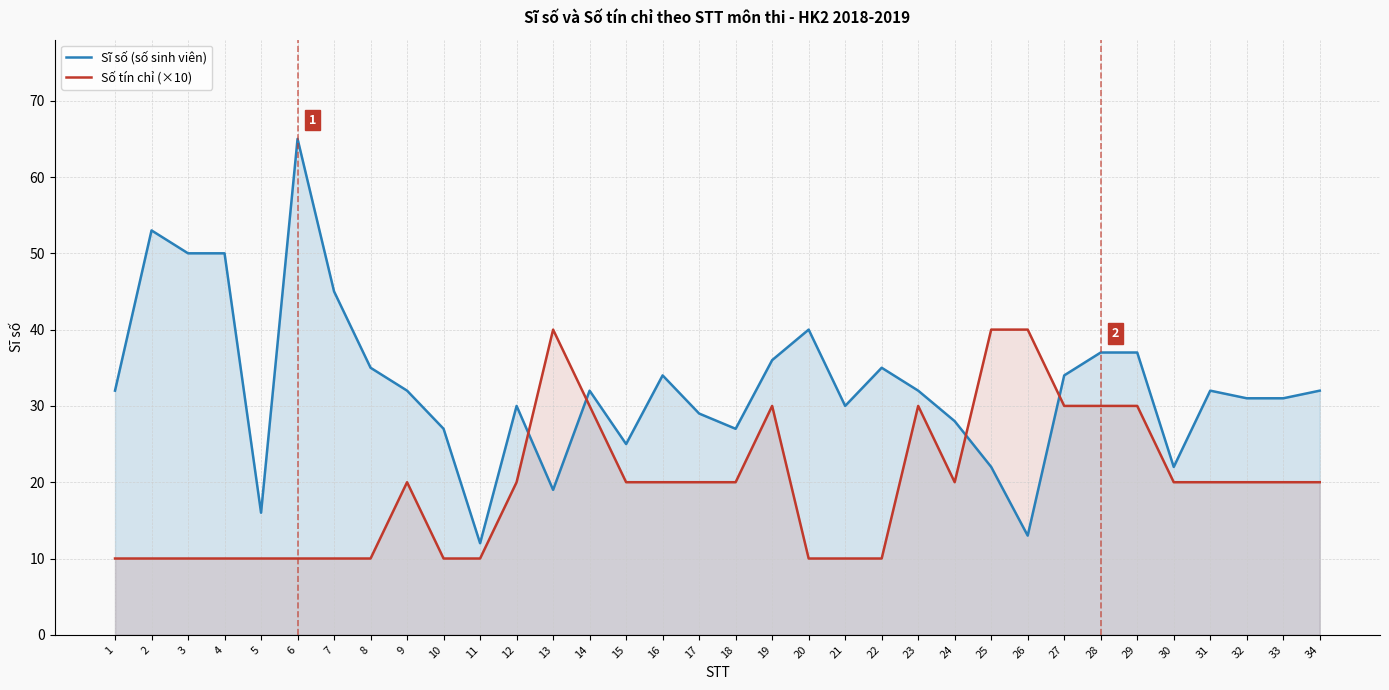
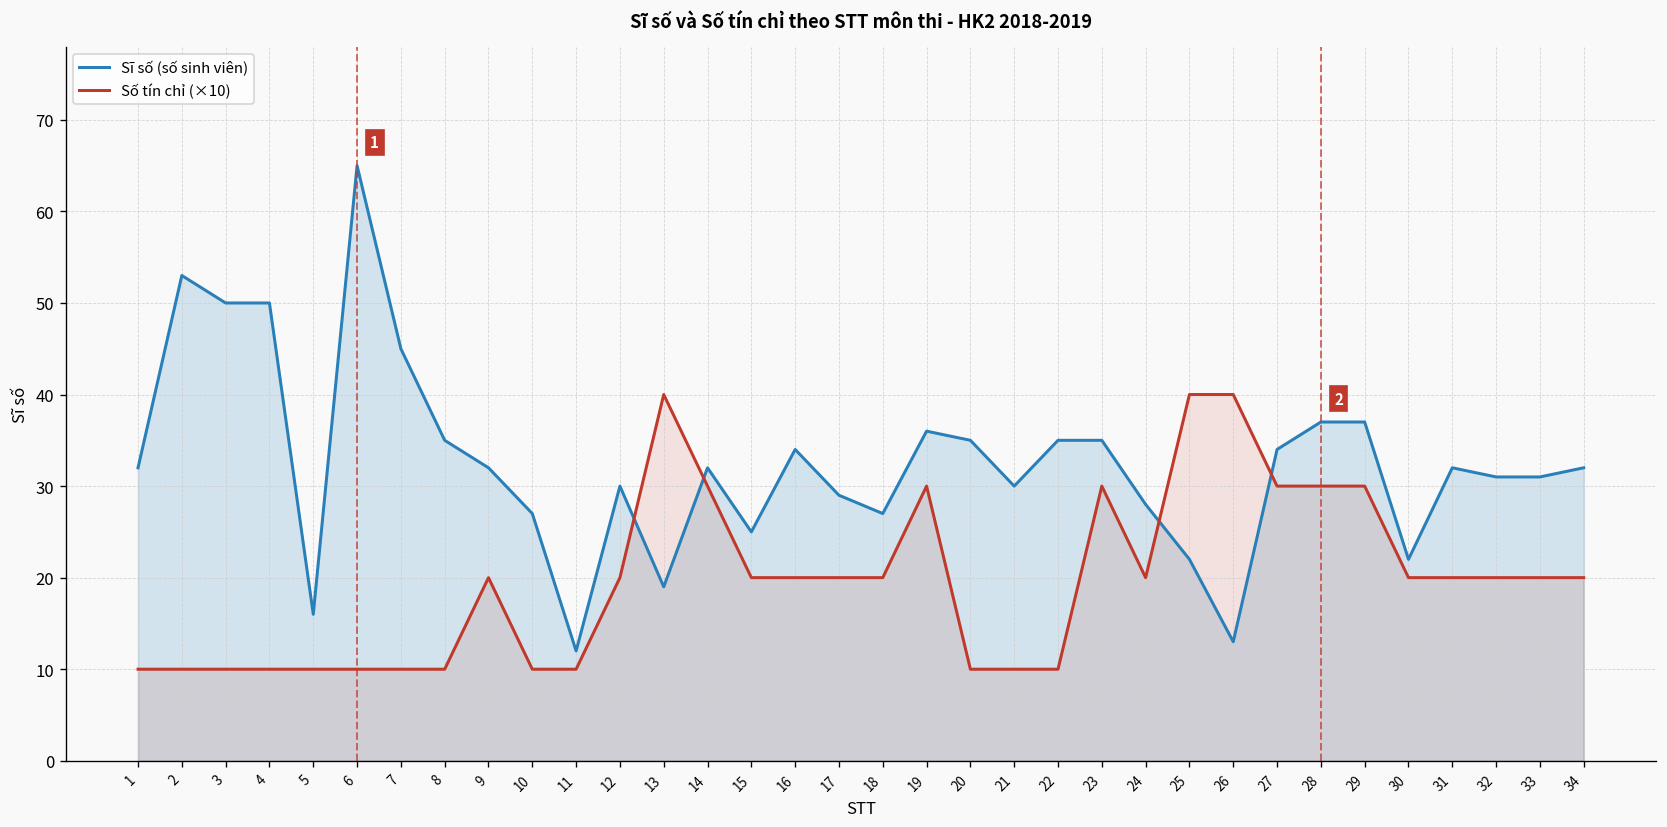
  {
    "Sĩ số (số sinh viên)": {
      "1": 32,
      "2": 53,
      "3": 50,
      "4": 50,
      "5": 16,
      "7": 45,
      "8": 35,
      "9": 32,
      "10": 27,
      "11": 12,
      "12": 30,
      "13": 19,
      "14": 32,
      "15": 25,
      "16": 34,
      "17": 29,
      "18": 27,
      "19": 36,
-     "20": 40,
+     "20": 35,
      "21": 30,
      "22": 35,
-     "23": 32,
+     "23": 35,
      "24": 28,
      "25": 22,
      "26": 13,
      "27": 34,
      "29": 37,
      "30": 22,
      "31": 32,
      "32": 31,
      "33": 31,
      "34": 32
    }
  }
